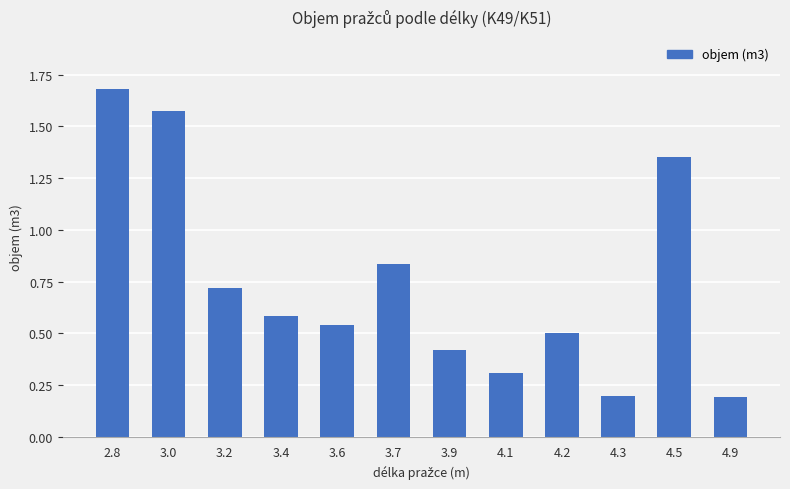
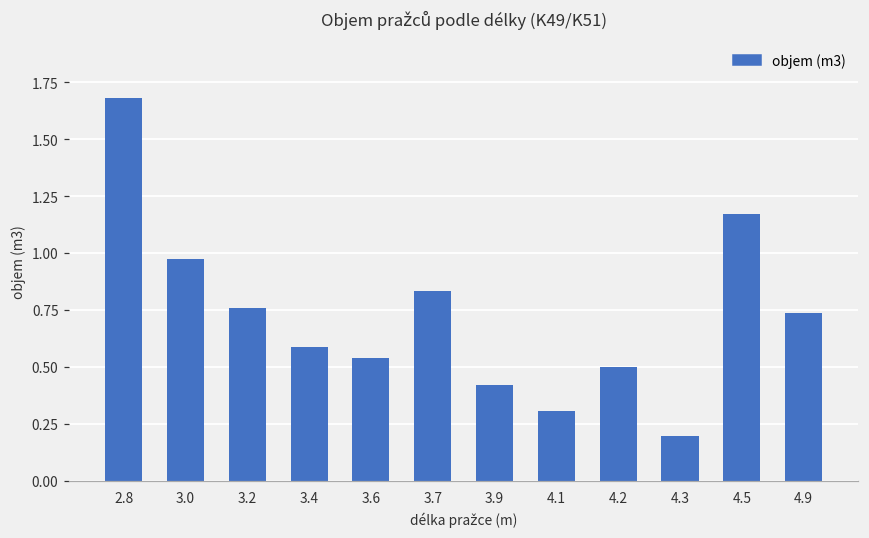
  {
    "2.8": 1.68,
-   "3.0": 1.58,
-   "3.2": 0.72,
+   "3.0": 0.97,
+   "3.2": 0.76,
    "3.4": 0.59,
    "3.6": 0.54,
    "3.7": 0.83,
    "3.9": 0.42,
    "4.1": 0.31,
    "4.2": 0.50,
    "4.3": 0.20,
-   "4.5": 1.35,
-   "4.9": 0.19
+   "4.5": 1.17,
+   "4.9": 0.74
  }
